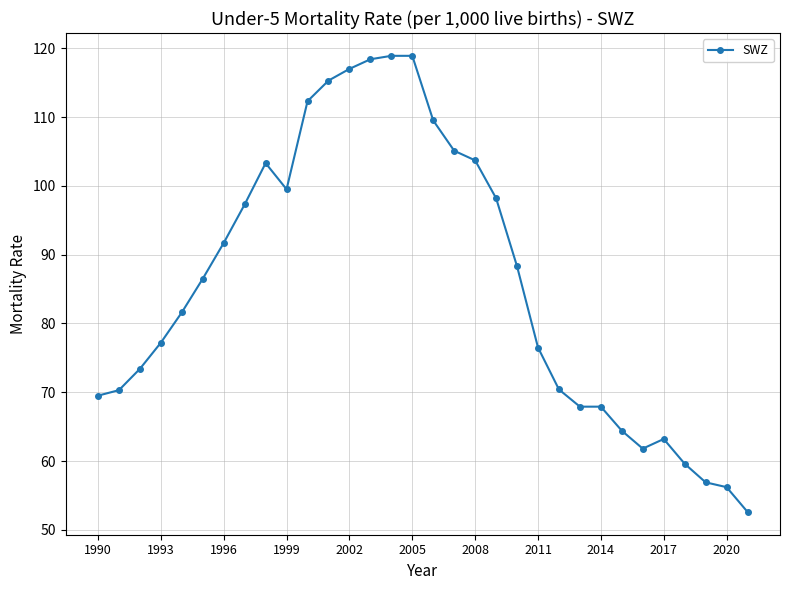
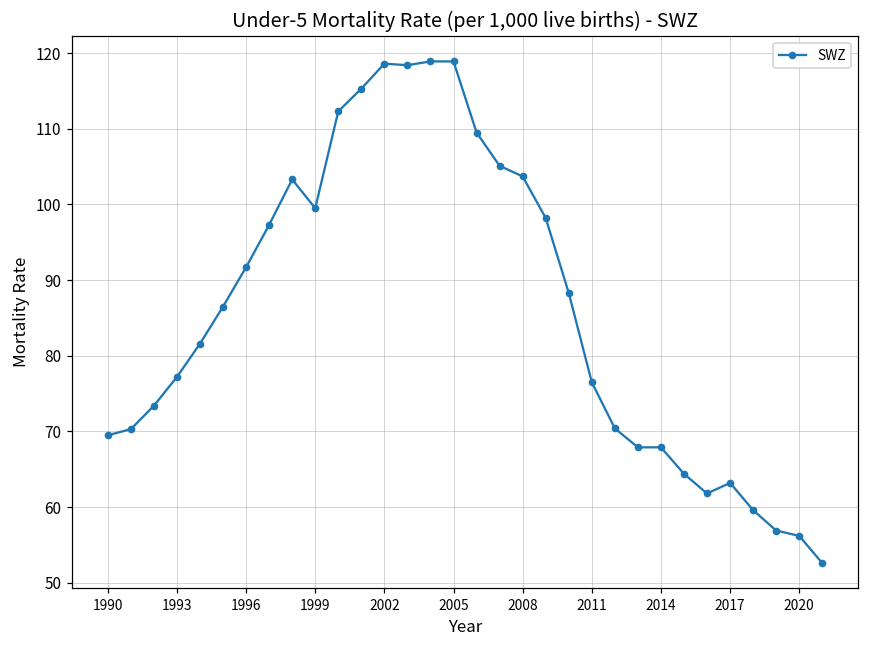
  {
    "1990": 70,
    "1993": 77,
    "1996": 92,
    "1999": 100,
-   "2002": 117,
+   "2002": 119,
    "2005": 119,
    "2008": 104,
    "2011": 77,
    "2014": 68,
    "2017": 63,
    "2020": 56
  }
